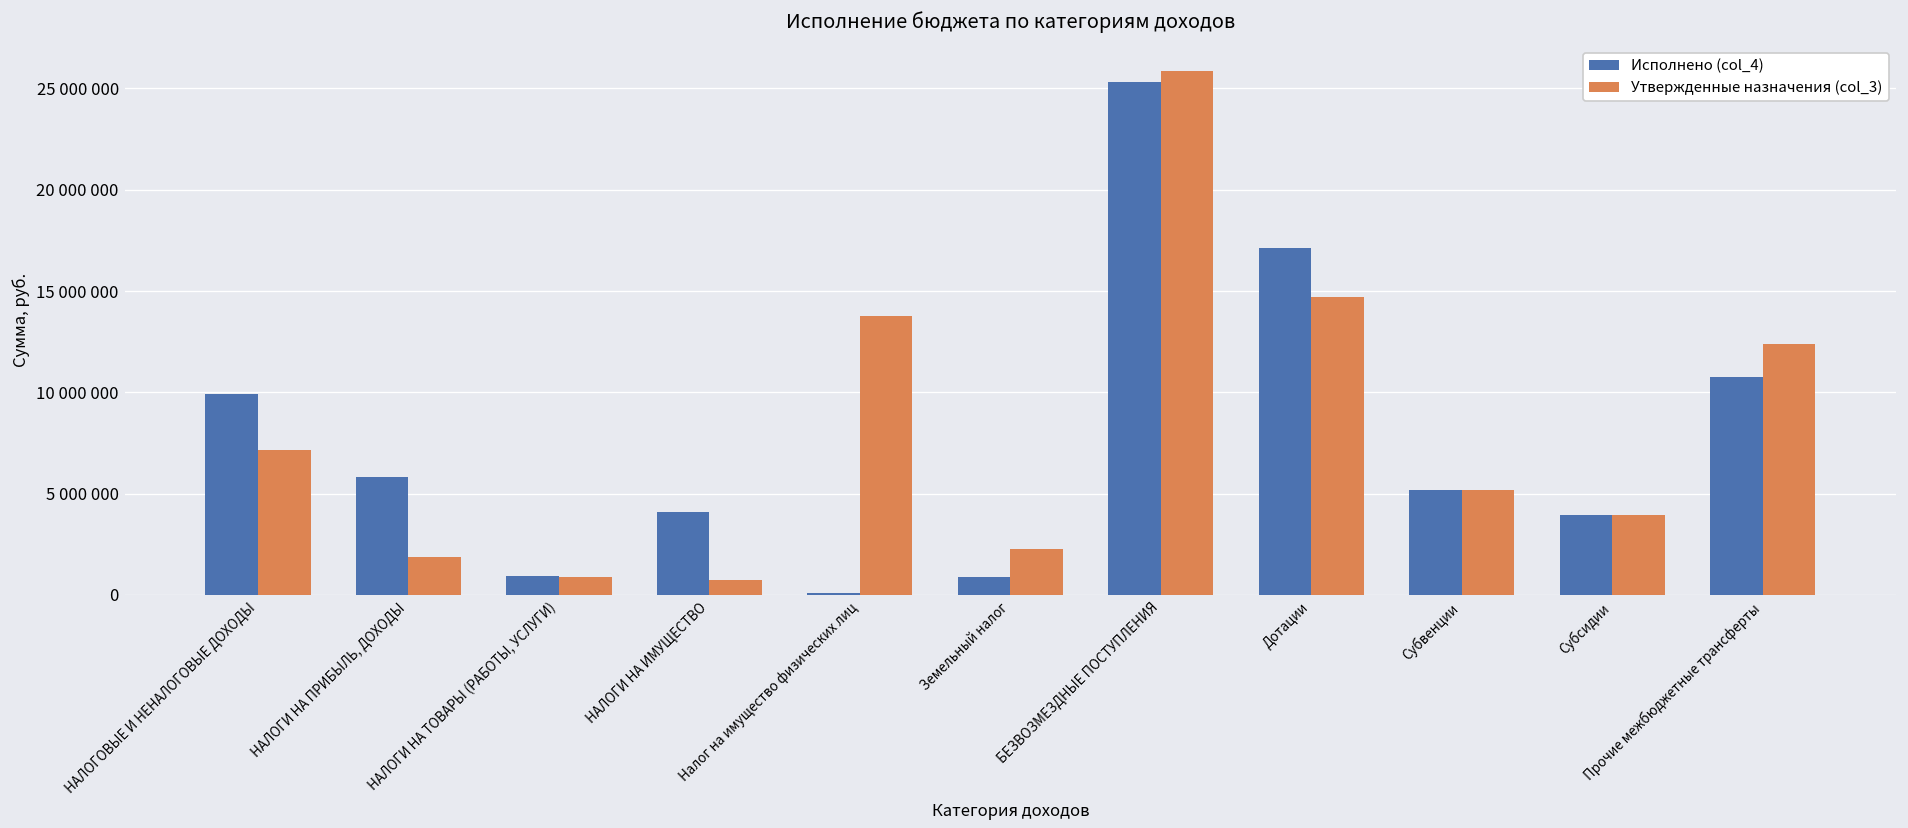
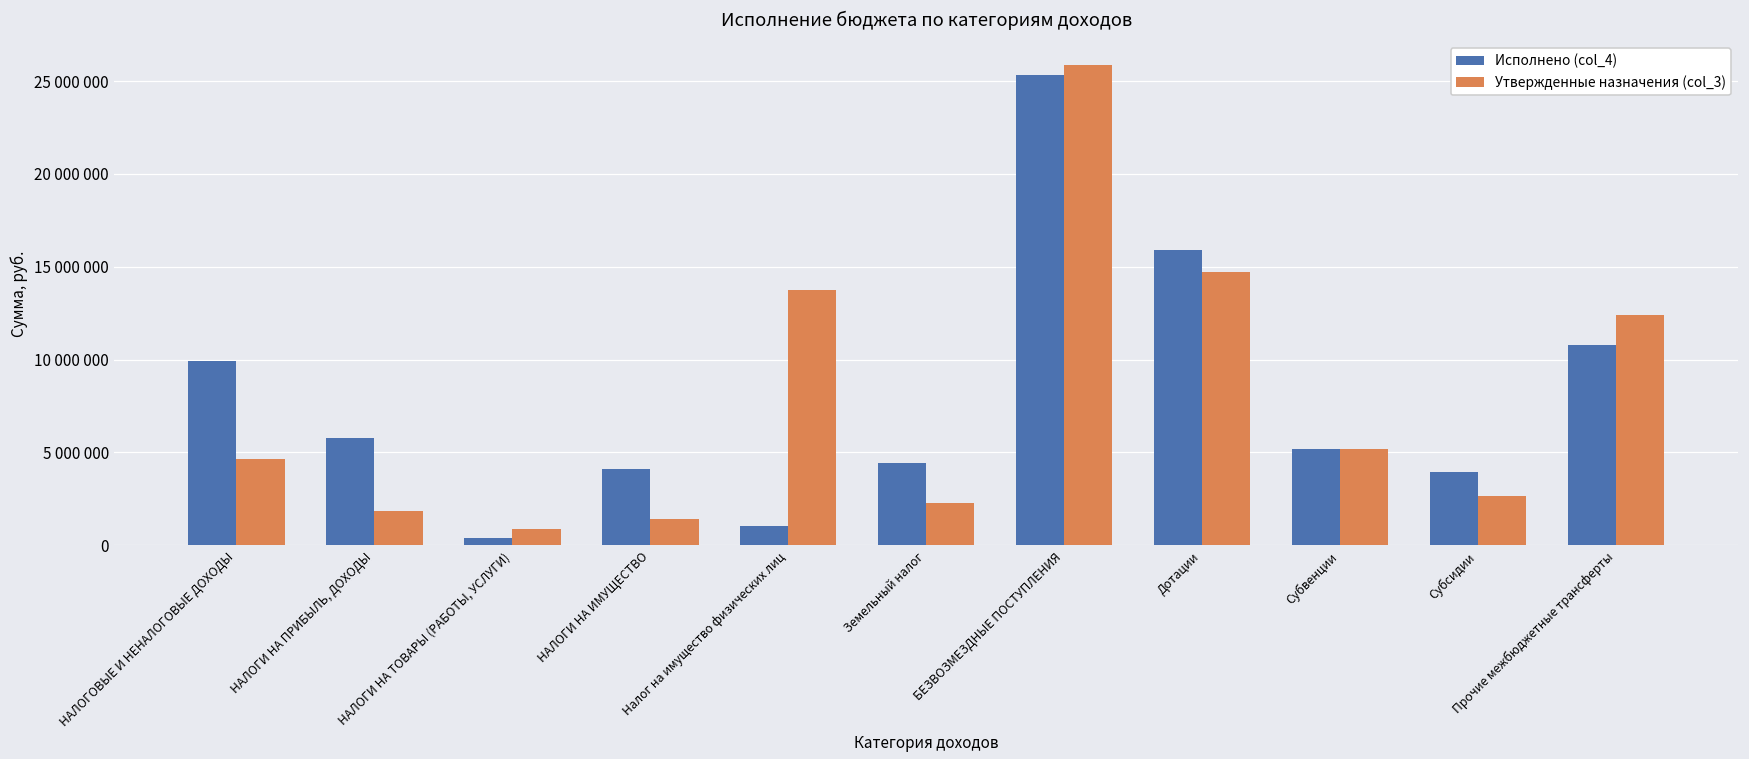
  {
    "Исполнено (col_4)": {
      "НАЛОГОВЫЕ И НЕНАЛОГОВЫЕ ДОХОДЫ": 9900000,
      "НАЛОГИ НА ПРИБЫЛЬ, ДОХОДЫ": 5800000,
-     "НАЛОГИ НА ТОВАРЫ (РАБОТЫ, УСЛУГИ)": 900000,
+     "НАЛОГИ НА ТОВАРЫ (РАБОТЫ, УСЛУГИ)": 400000,
      "НАЛОГИ НА ИМУЩЕСТВО": 4100000,
-     "Налог на имущество физических лиц": 100000,
-     "Земельный налог": 900000,
+     "Налог на имущество физических лиц": 1100000,
+     "Земельный налог": 4400000,
      "БЕЗВОЗМЕЗДНЫЕ ПОСТУПЛЕНИЯ": 25300000,
-     "Дотации": 17100000,
+     "Дотации": 15900000,
      "Субвенции": 5200000,
      "Субсидии": 3900000,
      "Прочие межбюджетные трансферты": 10800000
    },
    "Утвержденные назначения (col_3)": {
-     "НАЛОГОВЫЕ И НЕНАЛОГОВЫЕ ДОХОДЫ": 7100000,
+     "НАЛОГОВЫЕ И НЕНАЛОГОВЫЕ ДОХОДЫ": 4700000,
      "НАЛОГИ НА ПРИБЫЛЬ, ДОХОДЫ": 1900000,
      "НАЛОГИ НА ТОВАРЫ (РАБОТЫ, УСЛУГИ)": 900000,
-     "НАЛОГИ НА ИМУЩЕСТВО": 800000,
+     "НАЛОГИ НА ИМУЩЕСТВО": 1400000,
      "Налог на имущество физических лиц": 13800000,
      "Земельный налог": 2300000,
      "БЕЗВОЗМЕЗДНЫЕ ПОСТУПЛЕНИЯ": 25800000,
      "Дотации": 14700000,
      "Субвенции": 5200000,
-     "Субсидии": 3900000,
+     "Субсидии": 2600000,
      "Прочие межбюджетные трансферты": 12400000
    }
  }
